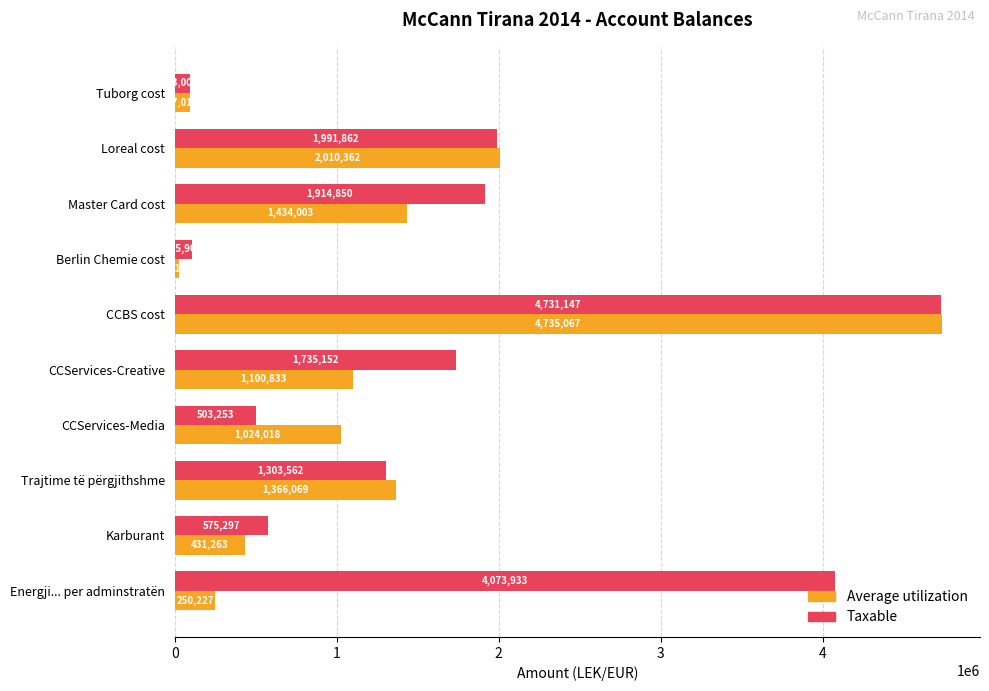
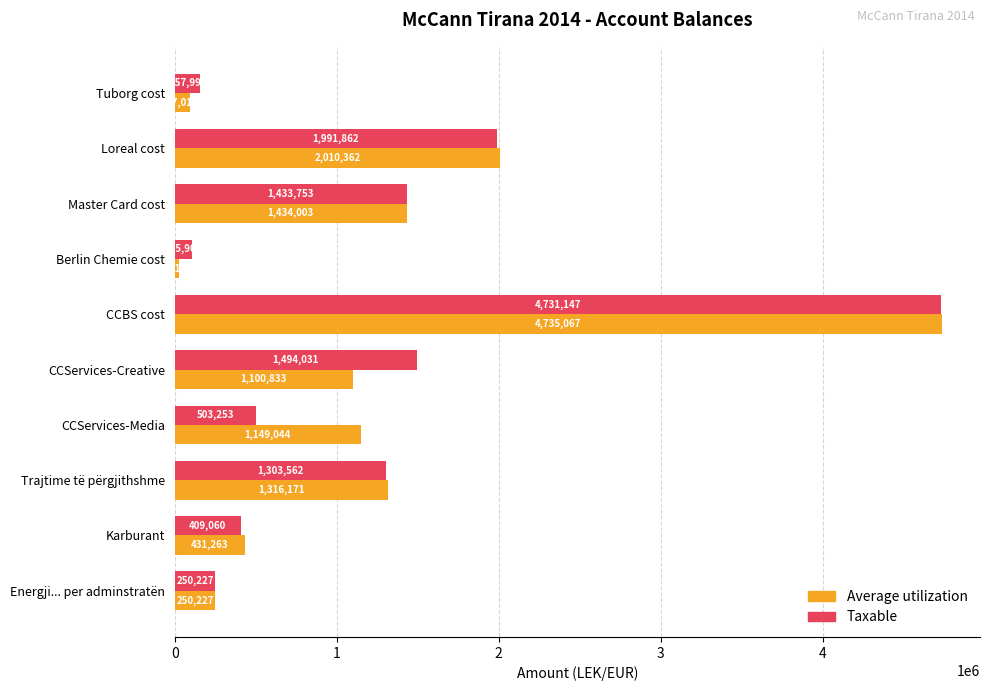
  {
    "Average utilization": {
      "Loreal cost": "2,010,362",
      "Master Card cost": "1,434,003",
      "CCBS cost": "4,735,067",
      "CCServices-Creative": "1,100,833",
-     "CCServices-Media": "1,024,018",
-     "Trajtime të përgjithshme": "1,366,069",
+     "CCServices-Media": "1,149,044",
+     "Trajtime të përgjithshme": "1,316,171",
      "Karburant": "431,263",
      "Energji... per adminstratën": "250,227"
    },
    "Taxable": {
-     "Tuborg cost": "90000",
+     "Tuborg cost": "160000",
      "Loreal cost": "1,991,862",
-     "Master Card cost": "1,914,850",
+     "Master Card cost": "1,433,753",
      "CCBS cost": "4,731,147",
-     "CCServices-Creative": "1,735,152",
+     "CCServices-Creative": "1,494,031",
      "CCServices-Media": "503,253",
      "Trajtime të përgjithshme": "1,303,562",
-     "Karburant": "575,297",
-     "Energji... per adminstratën": "4,073,933"
+     "Karburant": "409,060",
+     "Energji... per adminstratën": "250,227"
    }
  }
